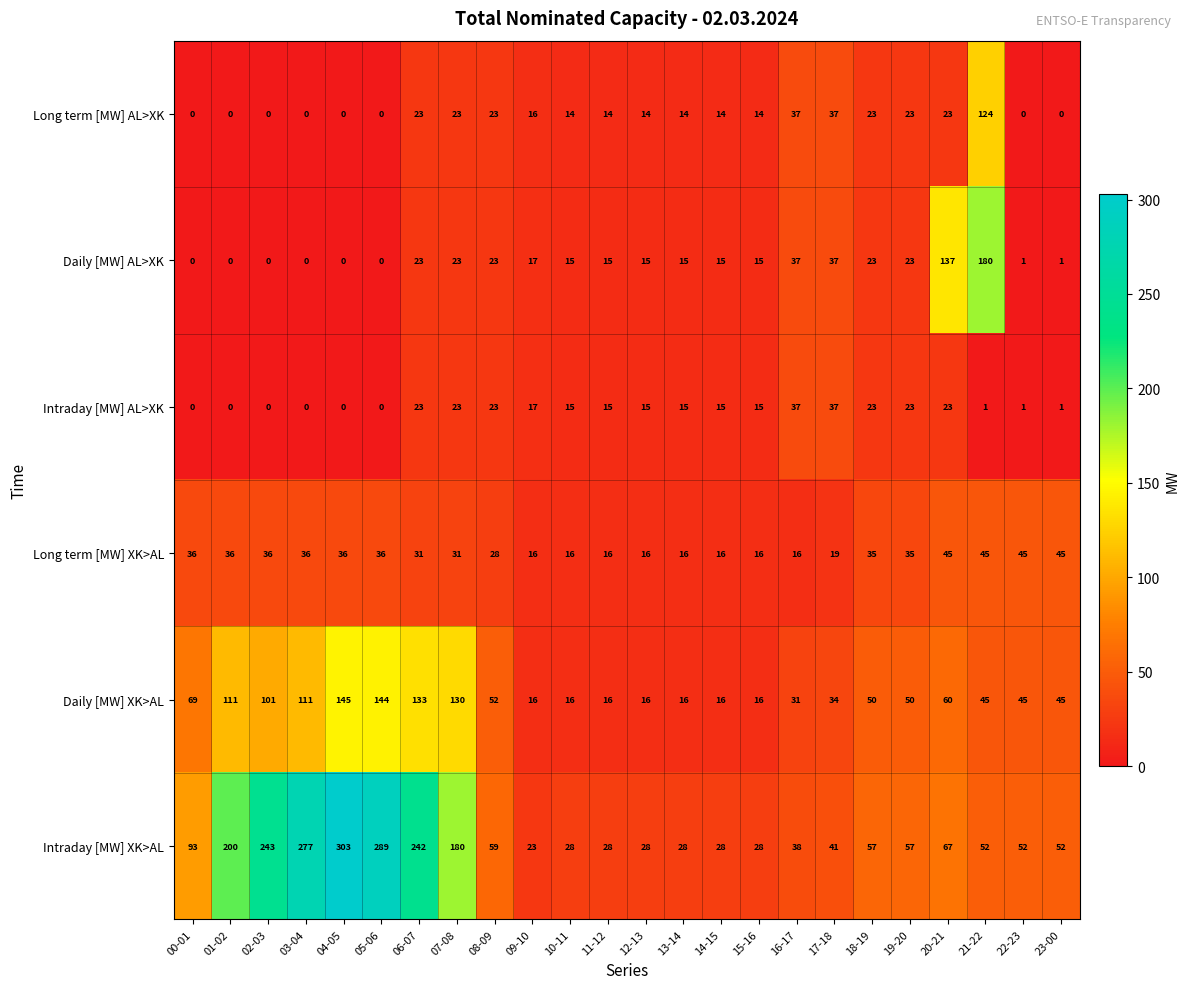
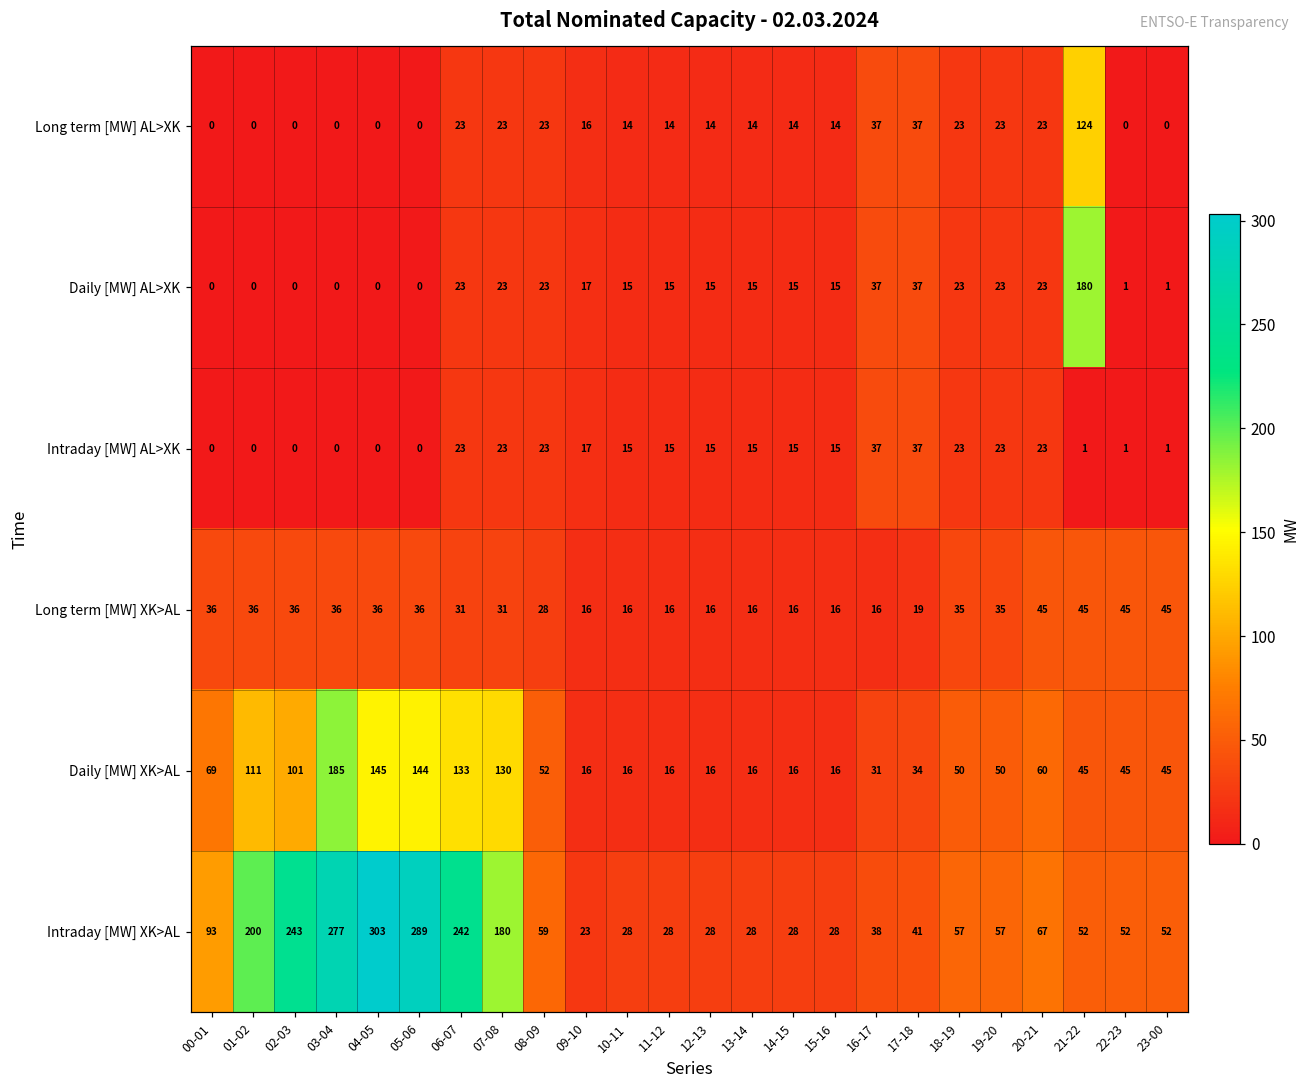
  {
    "Long term [MW] AL>XK": {
      "00-01": 0,
      "01-02": 0,
      "02-03": 0,
      "03-04": 0,
      "04-05": 0,
      "05-06": 0,
      "06-07": 23,
      "07-08": 23,
      "08-09": 23,
      "09-10": 16,
      "10-11": 14,
      "11-12": 14,
      "12-13": 14,
      "13-14": 14,
      "14-15": 14,
      "15-16": 14,
      "16-17": 37,
      "17-18": 37,
      "18-19": 23,
      "19-20": 23,
      "20-21": 23,
      "21-22": 124,
      "22-23": 0,
      "23-00": 0
    },
    "Daily [MW] AL>XK": {
      "00-01": 0,
      "01-02": 0,
      "02-03": 0,
      "03-04": 0,
      "04-05": 0,
      "05-06": 0,
      "06-07": 23,
      "07-08": 23,
      "08-09": 23,
      "09-10": 17,
      "10-11": 15,
      "11-12": 15,
      "12-13": 15,
      "13-14": 15,
      "14-15": 15,
      "15-16": 15,
      "16-17": 37,
      "17-18": 37,
      "18-19": 23,
      "19-20": 23,
-     "20-21": 137,
+     "20-21": 23,
      "21-22": 180,
      "22-23": 1,
      "23-00": 1
    },
    "Intraday [MW] AL>XK": {
      "00-01": 0,
      "01-02": 0,
      "02-03": 0,
      "03-04": 0,
      "04-05": 0,
      "05-06": 0,
      "06-07": 23,
      "07-08": 23,
      "08-09": 23,
      "09-10": 17,
      "10-11": 15,
      "11-12": 15,
      "12-13": 15,
      "13-14": 15,
      "14-15": 15,
      "15-16": 15,
      "16-17": 37,
      "17-18": 37,
      "18-19": 23,
      "19-20": 23,
      "20-21": 23,
      "21-22": 1,
      "22-23": 1,
      "23-00": 1
    },
    "Long term [MW] XK>AL": {
      "00-01": 36,
      "01-02": 36,
      "02-03": 36,
      "03-04": 36,
      "04-05": 36,
      "05-06": 36,
      "06-07": 31,
      "07-08": 31,
      "08-09": 28,
      "09-10": 16,
      "10-11": 16,
      "11-12": 16,
      "12-13": 16,
      "13-14": 16,
      "14-15": 16,
      "15-16": 16,
      "16-17": 16,
      "17-18": 19,
      "18-19": 35,
      "19-20": 35,
      "20-21": 45,
      "21-22": 45,
      "22-23": 45,
      "23-00": 45
    },
    "Daily [MW] XK>AL": {
      "00-01": 69,
      "01-02": 111,
      "02-03": 101,
-     "03-04": 111,
+     "03-04": 185,
      "04-05": 145,
      "05-06": 144,
      "06-07": 133,
      "07-08": 130,
      "08-09": 52,
      "09-10": 16,
      "10-11": 16,
      "11-12": 16,
      "12-13": 16,
      "13-14": 16,
      "14-15": 16,
      "15-16": 16,
      "16-17": 31,
      "17-18": 34,
      "18-19": 50,
      "19-20": 50,
      "20-21": 60,
      "21-22": 45,
      "22-23": 45,
      "23-00": 45
    },
    "Intraday [MW] XK>AL": {
      "00-01": 93,
      "01-02": 200,
      "02-03": 243,
      "03-04": 277,
      "04-05": 303,
      "05-06": 289,
      "06-07": 242,
      "07-08": 180,
      "08-09": 59,
      "09-10": 23,
      "10-11": 28,
      "11-12": 28,
      "12-13": 28,
      "13-14": 28,
      "14-15": 28,
      "15-16": 28,
      "16-17": 38,
      "17-18": 41,
      "18-19": 57,
      "19-20": 57,
      "20-21": 67,
      "21-22": 52,
      "22-23": 52,
      "23-00": 52
    }
  }
